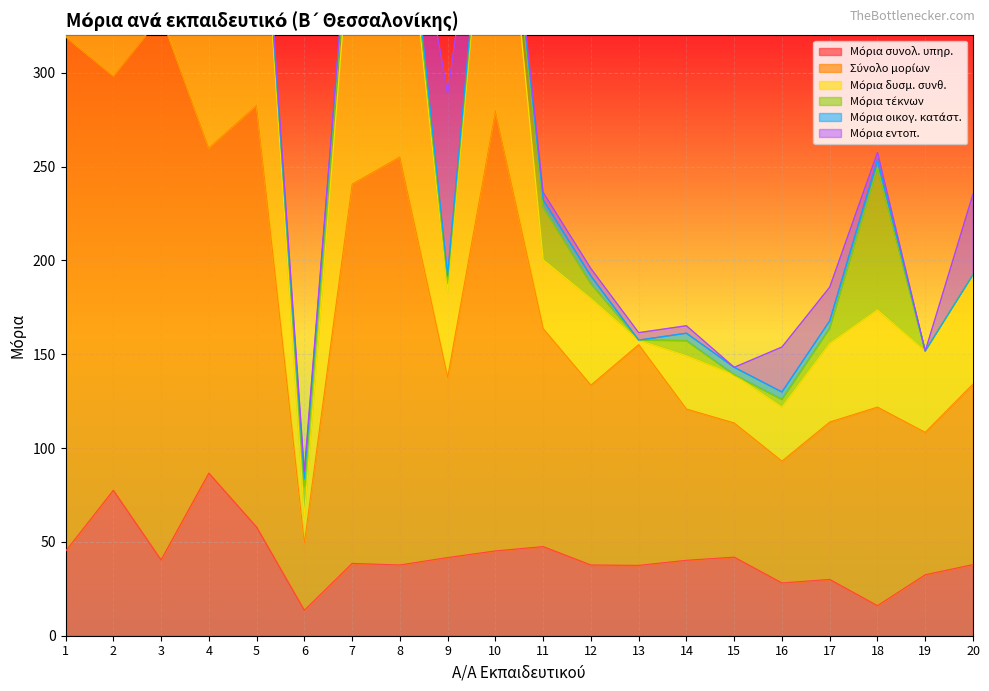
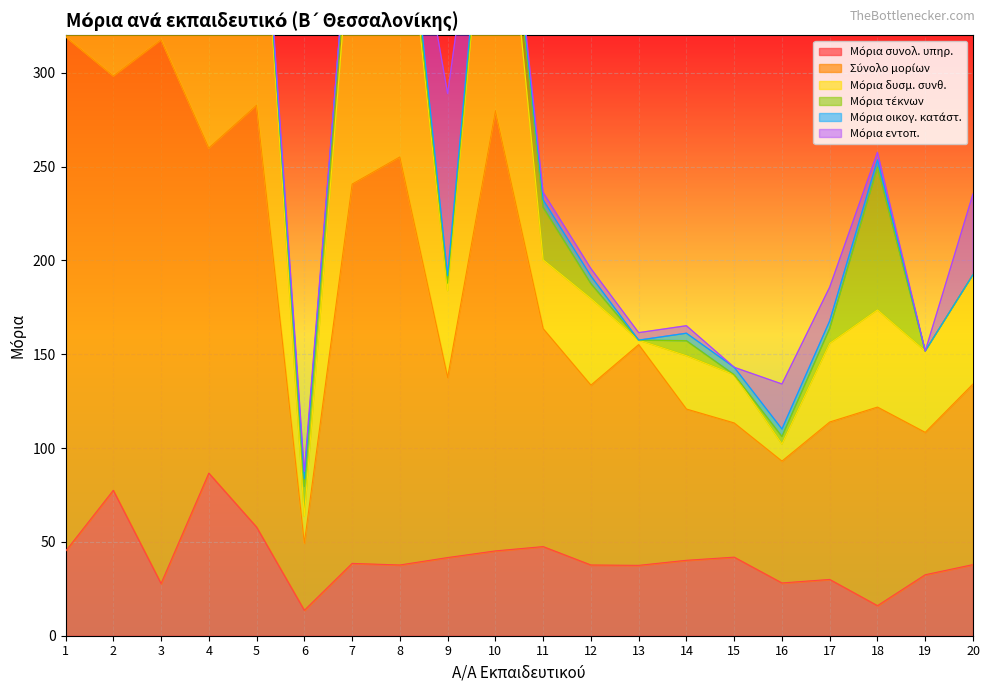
  {
    "Μόρια συνολ. υπηρ.": {
      "1": 45,
      "2": 78,
-     "3": 40,
+     "3": 28,
      "4": 87,
      "5": 58,
      "6": 14,
      "7": 39,
      "8": 38,
      "9": 42,
      "10": 45,
      "11": 48,
      "12": 38,
      "13": 38,
      "14": 40,
      "15": 42,
      "16": 28,
      "17": 30,
      "18": 16,
      "19": 33,
      "20": 38
    },
    "Σύνολο μορίων": {
      "1": 274,
      "2": 221,
      "4": 173,
      "5": 225,
      "6": 36,
      "7": 202,
      "8": 218,
      "9": 96,
      "10": 235,
      "11": 116,
      "12": 96,
      "13": 118,
      "14": 81,
      "15": 72,
      "16": 65,
      "17": 84,
      "18": 106,
      "19": 76,
      "20": 96
    },
    "Μόρια δυσμ. συνθ.": {
      "6": 14,
      "9": 46,
      "11": 37,
      "12": 46,
      "14": 28,
-     "16": 29,
+     "16": 9,
      "17": 42,
      "18": 52
    },
    "Μόρια τέκνων": {
      "6": 16,
      "9": 4,
      "11": 28,
      "12": 8,
      "14": 8,
      "16": 4,
      "17": 8,
      "18": 76
    },
    "Μόρια οικογ. κατάστ.": {
      "6": 4,
      "9": 4,
      "11": 4,
      "12": 4,
      "14": 4,
      "16": 4,
      "17": 4,
      "18": 4
    },
    "Μόρια εντοπ.": {
      "6": 4,
      "9": 97,
      "11": 4,
      "12": 4,
      "13": 4,
      "14": 4,
      "16": 24,
      "17": 18,
      "18": 4,
      "20": 43
    }
  }
